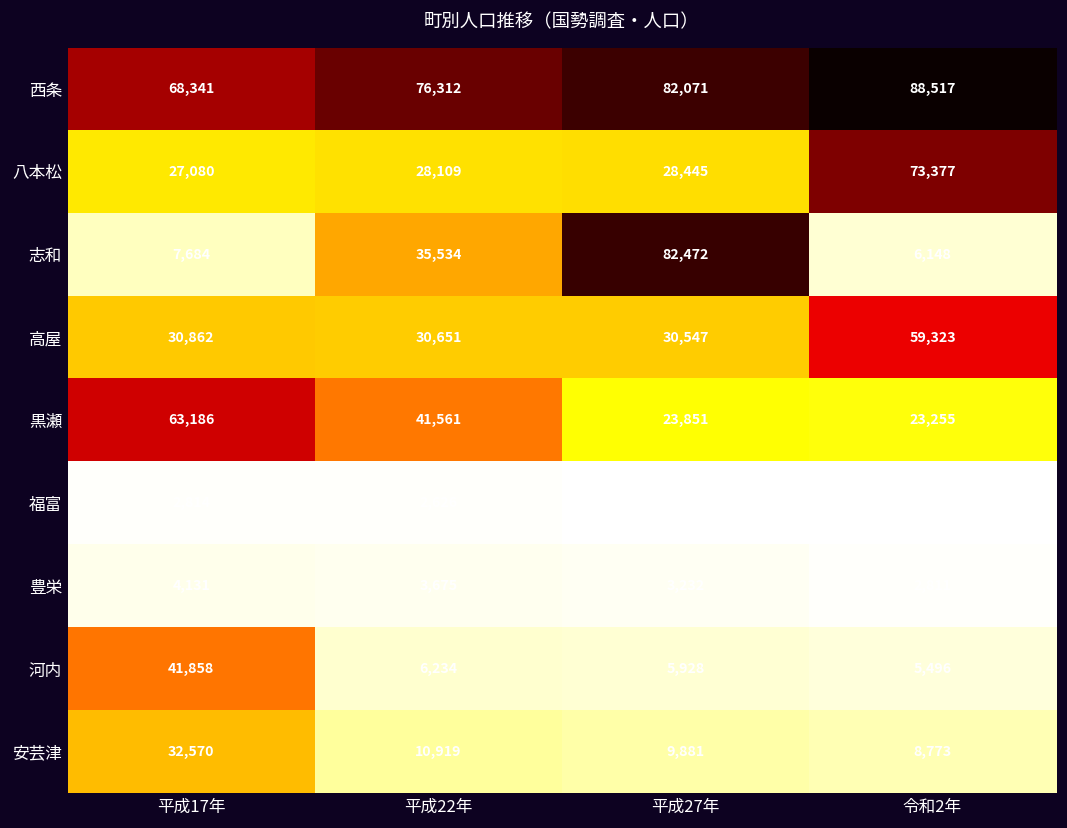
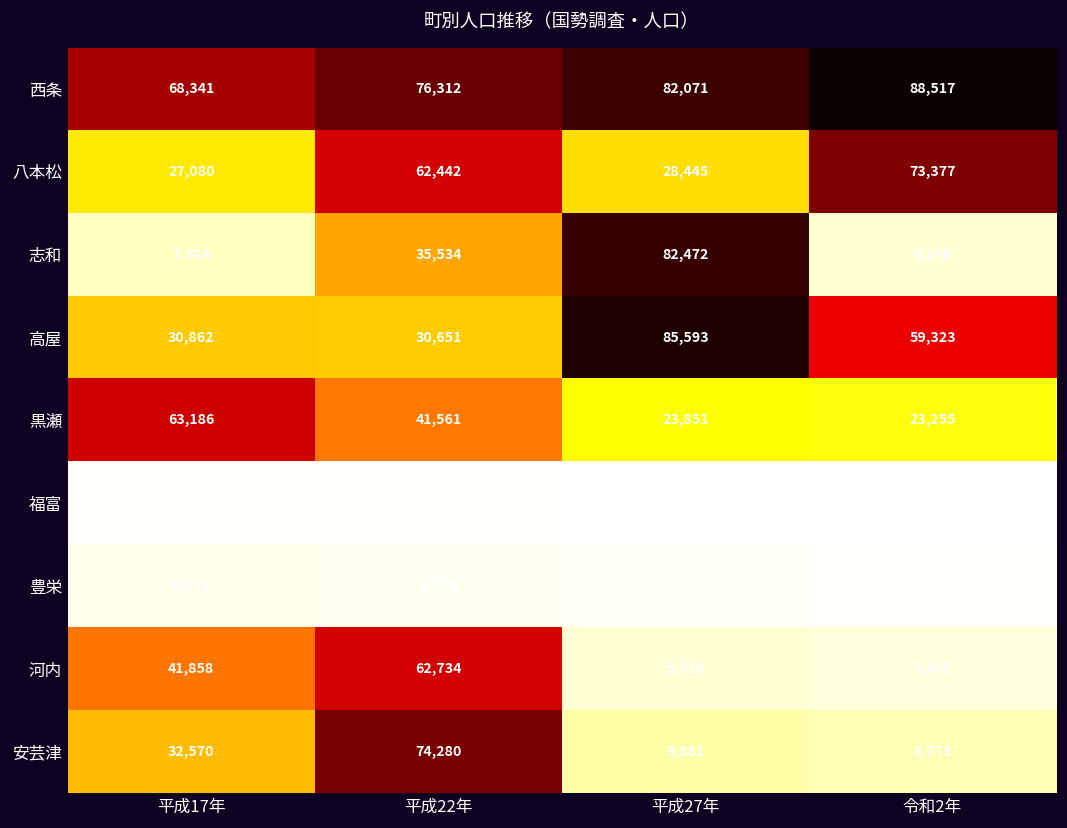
  {
    "西条": {
      "平成17年": "68,341",
      "平成22年": "76,312",
      "平成27年": "82,071",
      "令和2年": "88,517"
    },
    "八本松": {
      "平成17年": "27,080",
-     "平成22年": "28,109",
+     "平成22年": "62,442",
      "平成27年": "28,445",
      "令和2年": "73,377"
    },
    "志和": {
      "平成17年": "7,684",
      "平成22年": "35,534",
      "平成27年": "82,472"
    },
    "高屋": {
      "平成17年": "30,862",
      "平成22年": "30,651",
-     "平成27年": "30,547",
+     "平成27年": "85,593",
      "令和2年": "59,323"
    },
    "黒瀬": {
      "平成17年": "63,186",
      "平成22年": "41,561",
      "平成27年": "23,851",
      "令和2年": "23,255"
    },
    "河内": {
      "平成17年": "41,858",
-     "平成22年": "6,234"
+     "平成22年": "62,734"
    },
    "安芸津": {
      "平成17年": "32,570",
-     "平成22年": "10,919",
+     "平成22年": "74,280",
      "平成27年": "9,881",
      "令和2年": "8,773"
    }
  }
